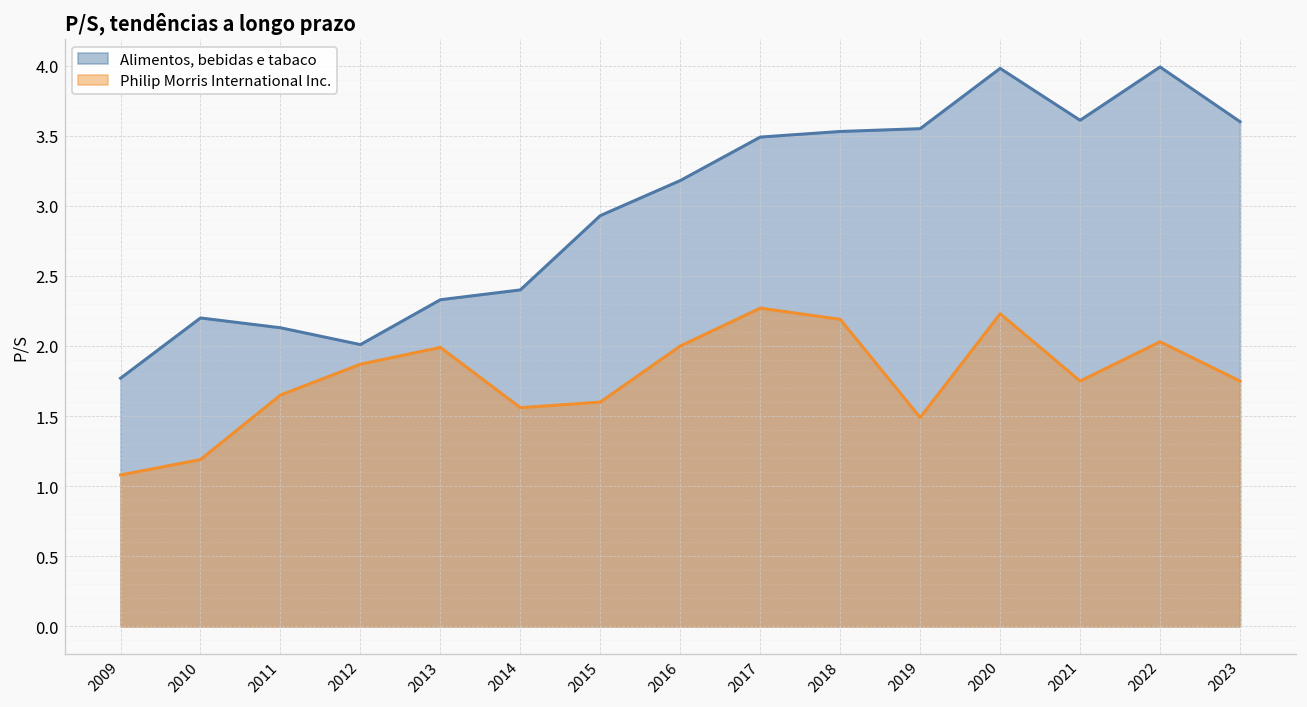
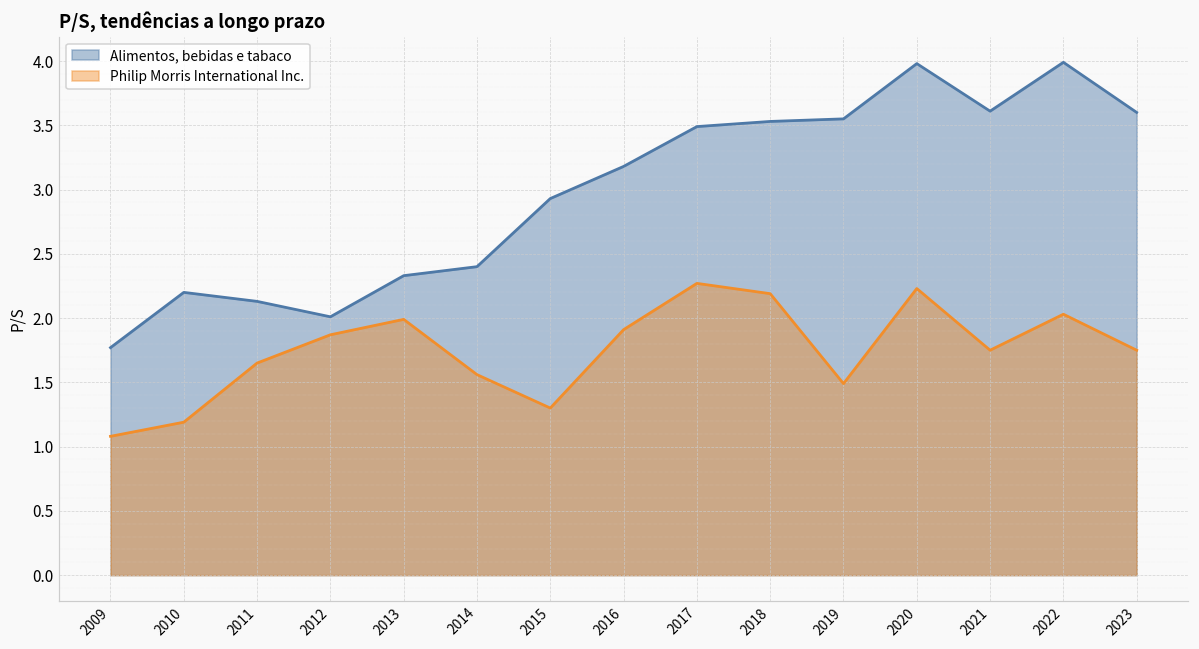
  {
    "Alimentos, bebidas e tabaco": {
      "2009": 1.77,
      "2010": 2.20,
      "2011": 2.13,
      "2012": 2.01,
      "2013": 2.33,
      "2014": 2.40,
      "2015": 2.93,
      "2016": 3.18,
      "2017": 3.49,
      "2018": 3.53,
      "2019": 3.55,
      "2020": 3.98,
      "2021": 3.61,
      "2022": 3.99,
      "2023": 3.60
    },
    "Philip Morris International Inc.": {
      "2009": 1.08,
      "2010": 1.19,
      "2011": 1.65,
      "2012": 1.87,
      "2013": 1.99,
      "2014": 1.56,
-     "2015": 1.6,
-     "2016": 2.00,
+     "2015": 1.3,
+     "2016": 1.91,
      "2017": 2.27,
      "2018": 2.19,
      "2019": 1.49,
      "2020": 2.23,
      "2021": 1.75,
      "2022": 2.03,
      "2023": 1.75
    }
  }
